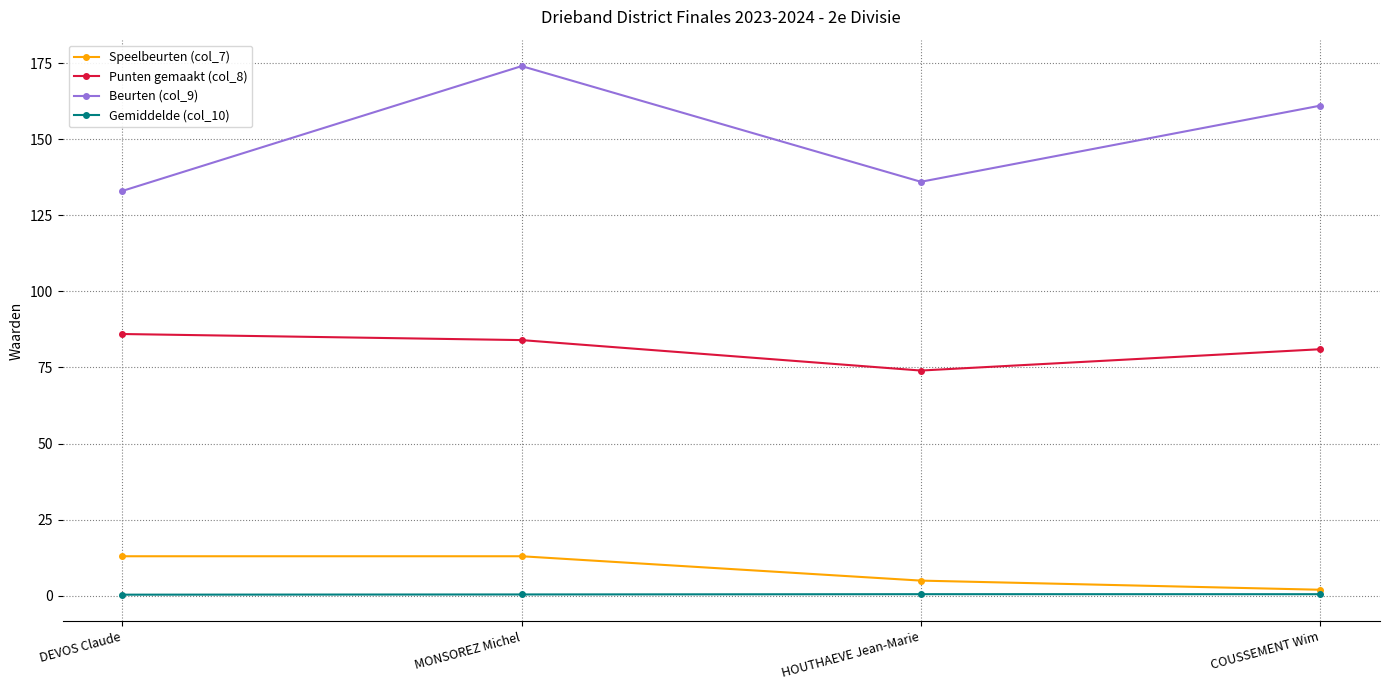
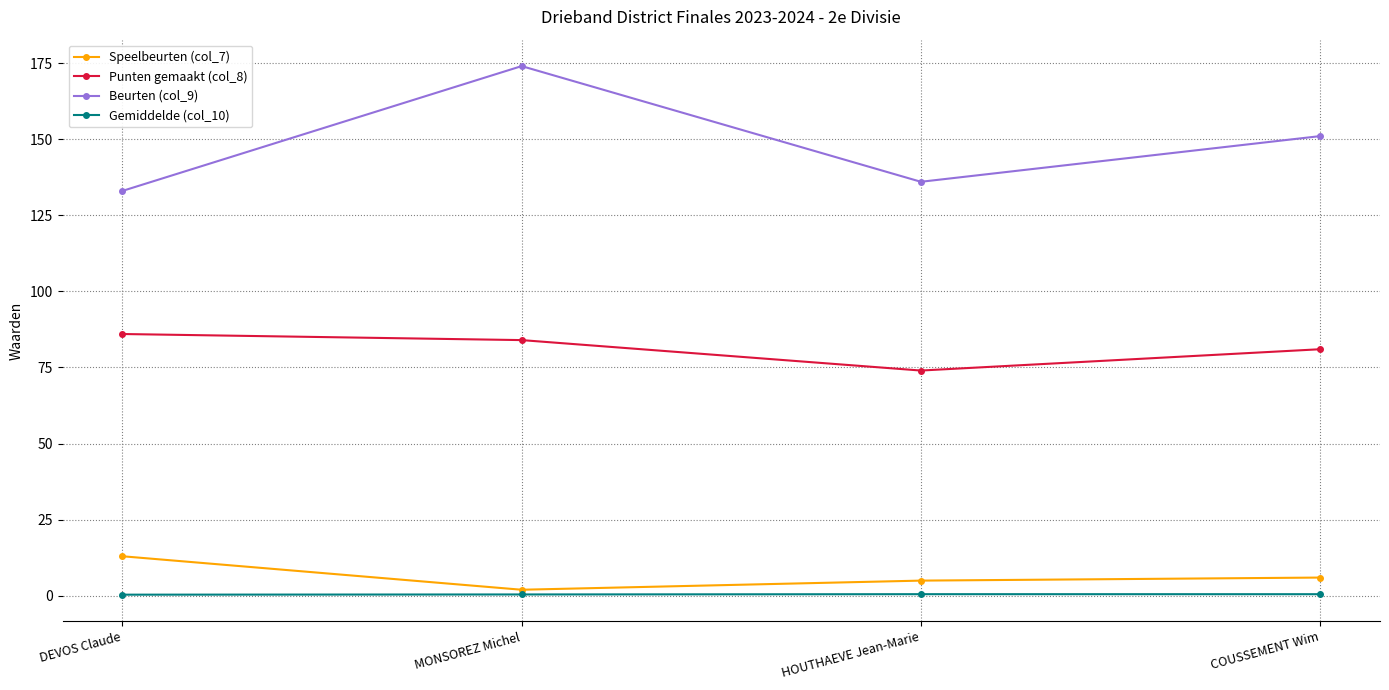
  {
    "Speelbeurten (col_7)": {
      "DEVOS Claude": 13,
-     "MONSOREZ Michel": 13,
+     "MONSOREZ Michel": 2,
      "HOUTHAEVE Jean-Marie": 5,
-     "COUSSEMENT Wim": 2
+     "COUSSEMENT Wim": 6
    },
    "Punten gemaakt (col_8)": {
      "DEVOS Claude": 86,
      "MONSOREZ Michel": 84,
      "HOUTHAEVE Jean-Marie": 74,
      "COUSSEMENT Wim": 81
    },
    "Beurten (col_9)": {
      "DEVOS Claude": 133,
      "MONSOREZ Michel": 174,
      "HOUTHAEVE Jean-Marie": 136,
-     "COUSSEMENT Wim": 161
+     "COUSSEMENT Wim": 151
    },
    "Gemiddelde (col_10)": {
      "DEVOS Claude": 0,
      "MONSOREZ Michel": 0,
      "HOUTHAEVE Jean-Marie": 1,
      "COUSSEMENT Wim": 1
    }
  }
